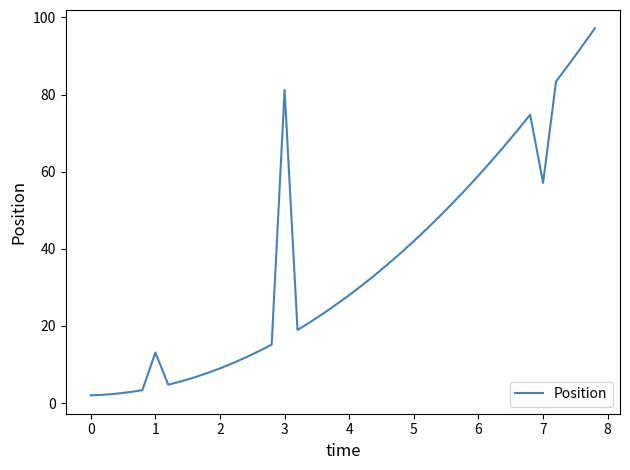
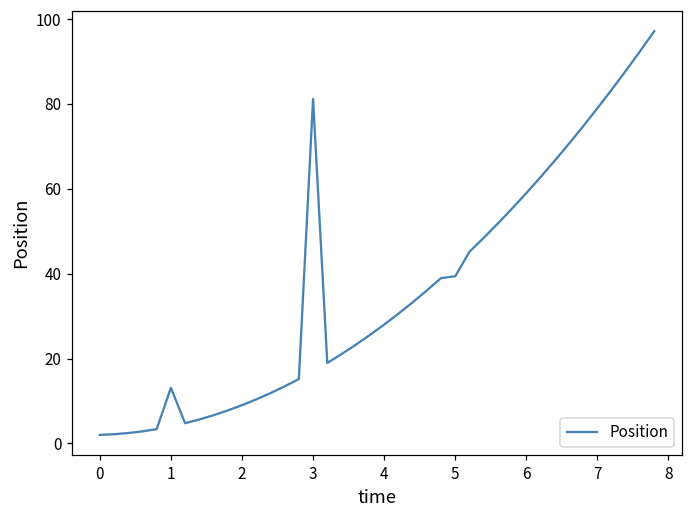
  {
    "0": 2,
    "1": 13,
    "2": 9,
    "3": 81,
    "4": 28,
-   "5": 42,
+   "5": 39,
    "6": 59,
-   "7": 57
+   "7": 79
  }
